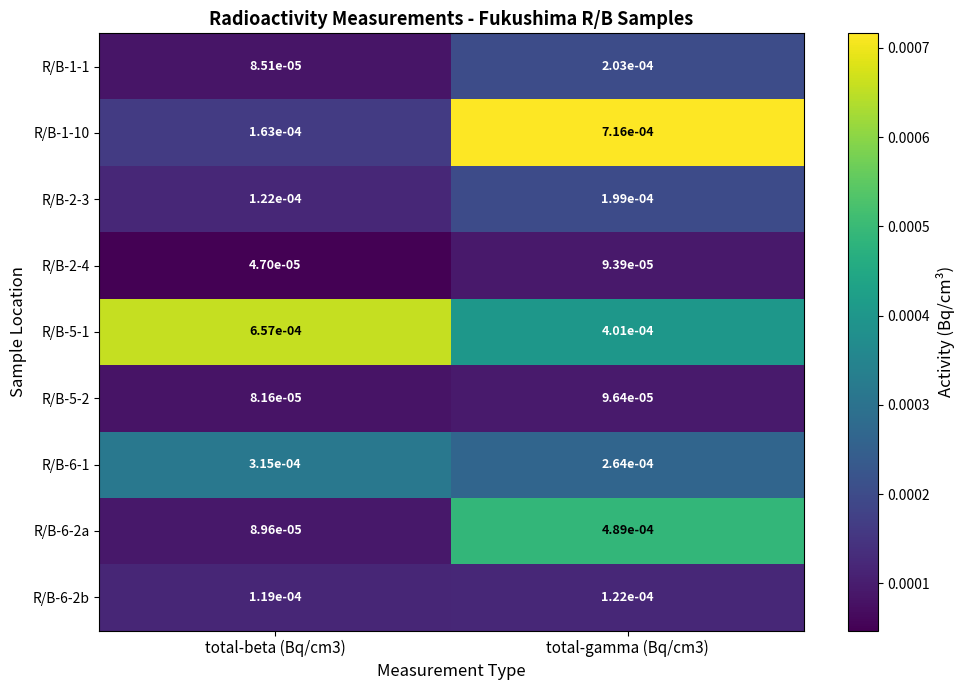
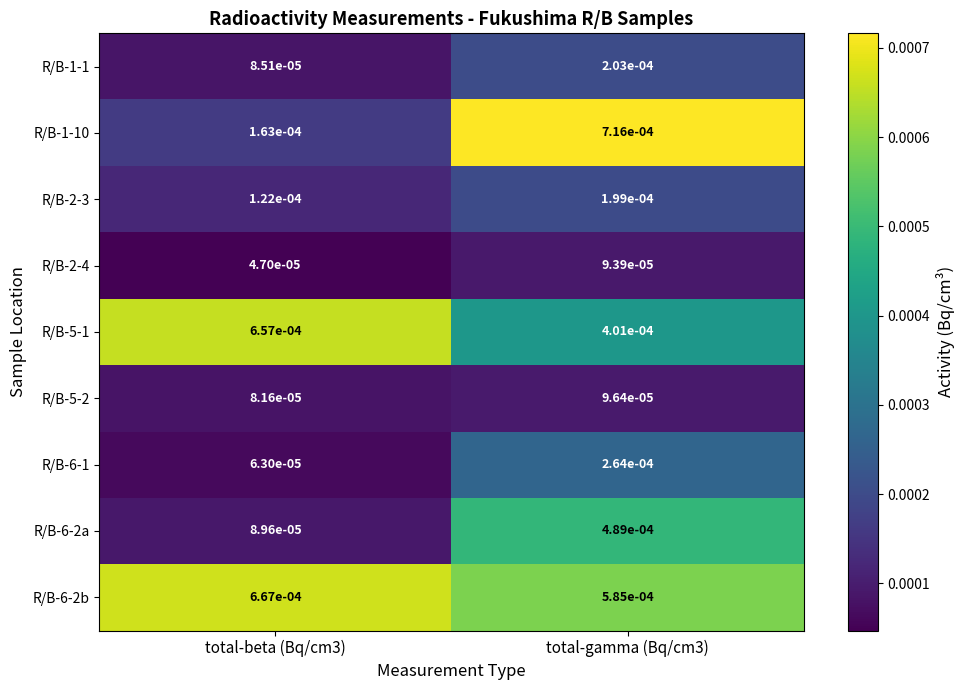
  {
    "R/B-1-1": {
      "total-beta (Bq/cm3)": "8.51e-05",
      "total-gamma (Bq/cm3)": "2.03e-04"
    },
    "R/B-1-10": {
      "total-beta (Bq/cm3)": "1.63e-04",
      "total-gamma (Bq/cm3)": "7.16e-04"
    },
    "R/B-2-3": {
      "total-beta (Bq/cm3)": "1.22e-04",
      "total-gamma (Bq/cm3)": "1.99e-04"
    },
    "R/B-2-4": {
      "total-beta (Bq/cm3)": "4.70e-05",
      "total-gamma (Bq/cm3)": "9.39e-05"
    },
    "R/B-5-1": {
      "total-beta (Bq/cm3)": "6.57e-04",
      "total-gamma (Bq/cm3)": "4.01e-04"
    },
    "R/B-5-2": {
      "total-beta (Bq/cm3)": "8.16e-05",
      "total-gamma (Bq/cm3)": "9.64e-05"
    },
    "R/B-6-1": {
-     "total-beta (Bq/cm3)": "3.15e-04",
+     "total-beta (Bq/cm3)": "6.30e-05",
      "total-gamma (Bq/cm3)": "2.64e-04"
    },
    "R/B-6-2a": {
      "total-beta (Bq/cm3)": "8.96e-05",
      "total-gamma (Bq/cm3)": "4.89e-04"
    },
    "R/B-6-2b": {
-     "total-beta (Bq/cm3)": "1.19e-04",
-     "total-gamma (Bq/cm3)": "1.22e-04"
+     "total-beta (Bq/cm3)": "6.67e-04",
+     "total-gamma (Bq/cm3)": "5.85e-04"
    }
  }
